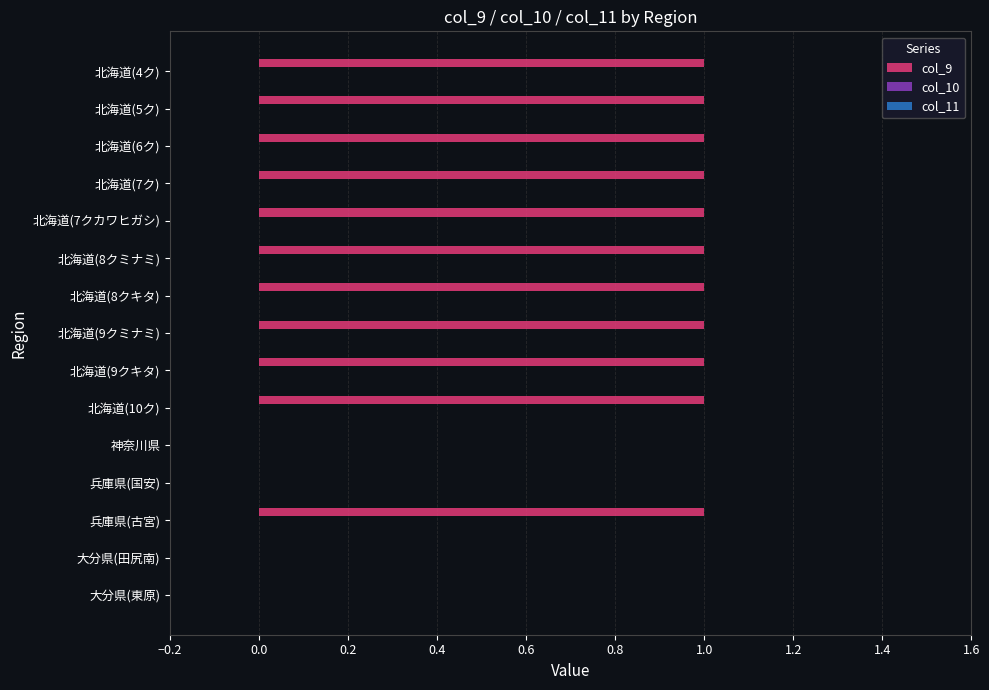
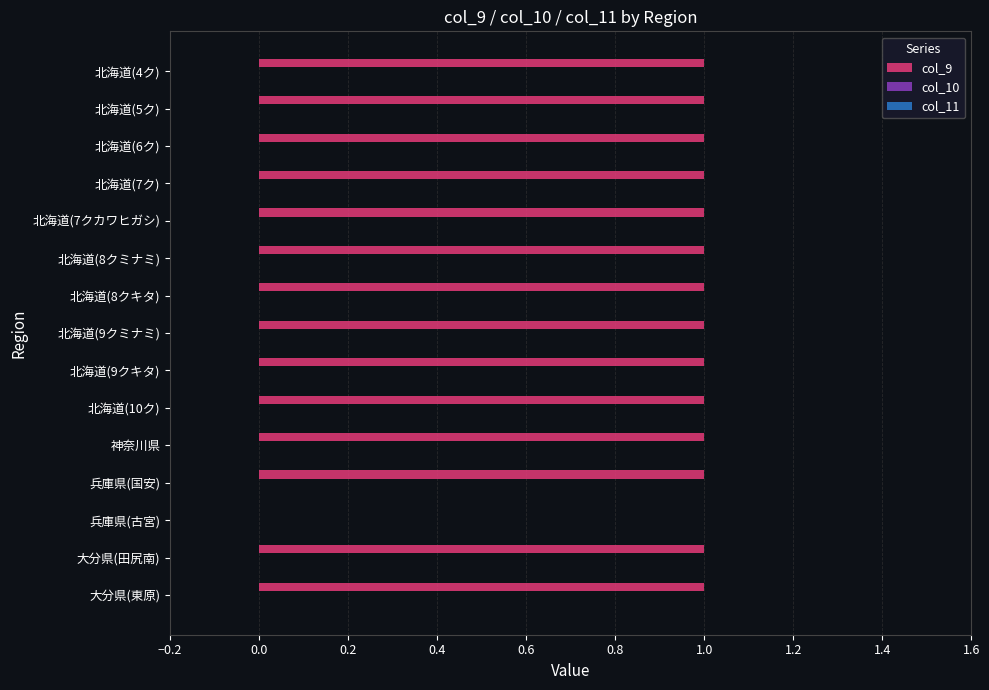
  {
    "col_9": {
      "北海道(4ク)": 1,
      "北海道(5ク)": 1,
      "北海道(6ク)": 1,
      "北海道(7ク)": 1,
      "北海道(7クカワヒガシ)": 1,
      "北海道(8クミナミ)": 1,
      "北海道(8クキタ)": 1,
      "北海道(9クミナミ)": 1,
      "北海道(9クキタ)": 1,
      "北海道(10ク)": 1,
-     "神奈川県": 0,
-     "兵庫県(国安)": 0,
-     "兵庫県(古宮)": 1,
-     "大分県(田尻南)": 0,
-     "大分県(東原)": 0
+     "神奈川県": 1,
+     "兵庫県(国安)": 1,
+     "兵庫県(古宮)": 0,
+     "大分県(田尻南)": 1,
+     "大分県(東原)": 1
    },
    "col_10": {
      "北海道(4ク)": 0,
      "北海道(5ク)": 0,
      "北海道(6ク)": 0,
      "北海道(7ク)": 0,
      "北海道(7クカワヒガシ)": 0,
      "北海道(8クミナミ)": 0,
      "北海道(8クキタ)": 0,
      "北海道(9クミナミ)": 0,
      "北海道(9クキタ)": 0,
      "北海道(10ク)": 0,
      "神奈川県": 0,
      "兵庫県(国安)": 0,
      "兵庫県(古宮)": 0,
      "大分県(田尻南)": 0,
      "大分県(東原)": 0
    },
    "col_11": {
      "北海道(4ク)": 0,
      "北海道(5ク)": 0,
      "北海道(6ク)": 0,
      "北海道(7ク)": 0,
      "北海道(7クカワヒガシ)": 0,
      "北海道(8クミナミ)": 0,
      "北海道(8クキタ)": 0,
      "北海道(9クミナミ)": 0,
      "北海道(9クキタ)": 0,
      "北海道(10ク)": 0,
      "神奈川県": 0,
      "兵庫県(国安)": 0,
      "兵庫県(古宮)": 0,
      "大分県(田尻南)": 0,
      "大分県(東原)": 0
    }
  }
